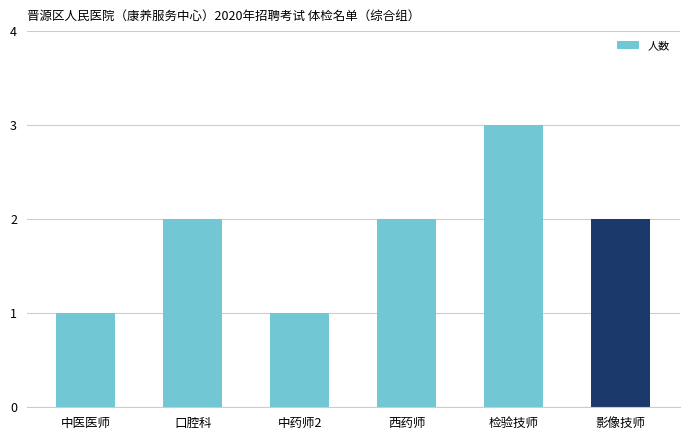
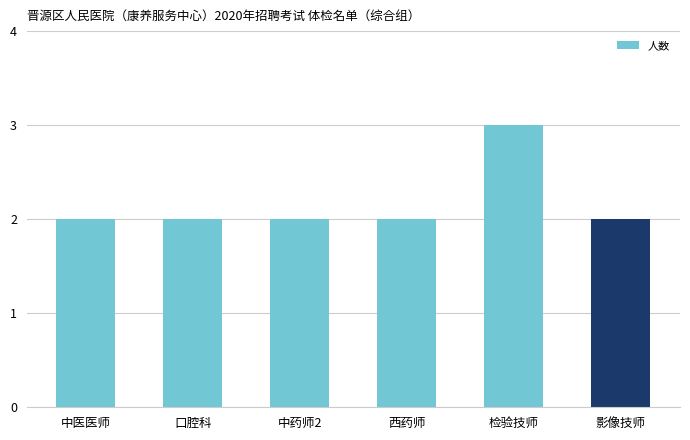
  {
-   "中医医师": 1,
+   "中医医师": 2,
    "口腔科": 2,
-   "中药师2": 1,
+   "中药师2": 2,
    "西药师": 2,
    "检验技师": 3,
    "影像技师": 2
  }
